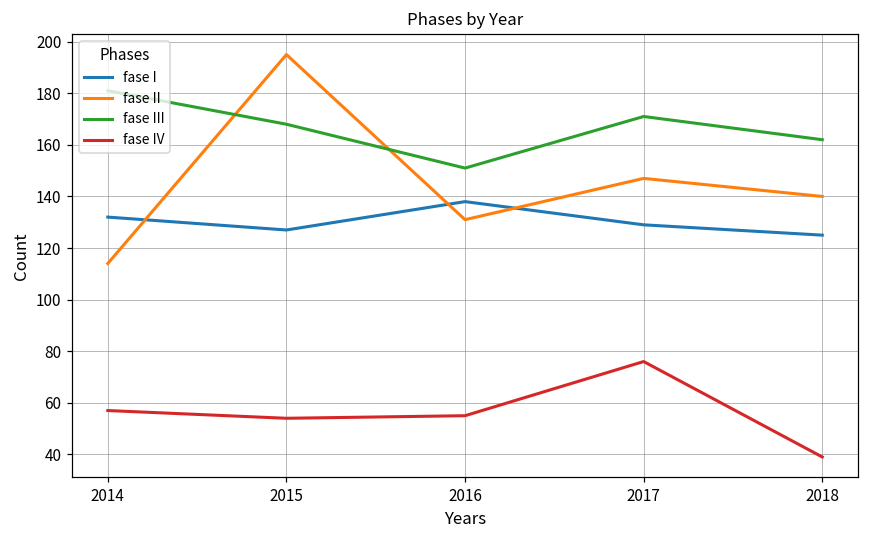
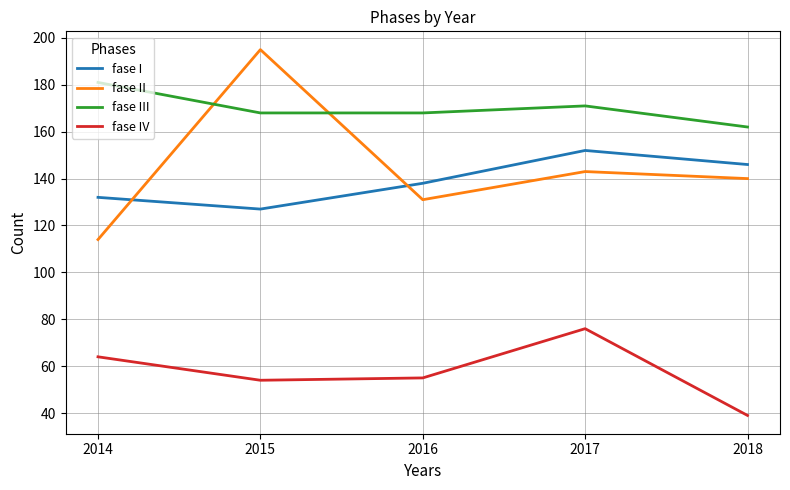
  {
    "fase I": {
      "2014": 132,
      "2015": 127,
      "2016": 138,
-     "2017": 129,
-     "2018": 125
+     "2017": 152,
+     "2018": 146
    },
    "fase II": {
      "2014": 114,
      "2015": 195,
      "2016": 131,
-     "2017": 147,
+     "2017": 143,
      "2018": 140
    },
    "fase III": {
      "2015": 168,
-     "2016": 151,
+     "2016": 168,
      "2017": 171,
      "2018": 162
    },
    "fase IV": {
-     "2014": 57,
+     "2014": 64,
      "2015": 54,
      "2016": 55,
      "2017": 76,
      "2018": 39
    }
  }
